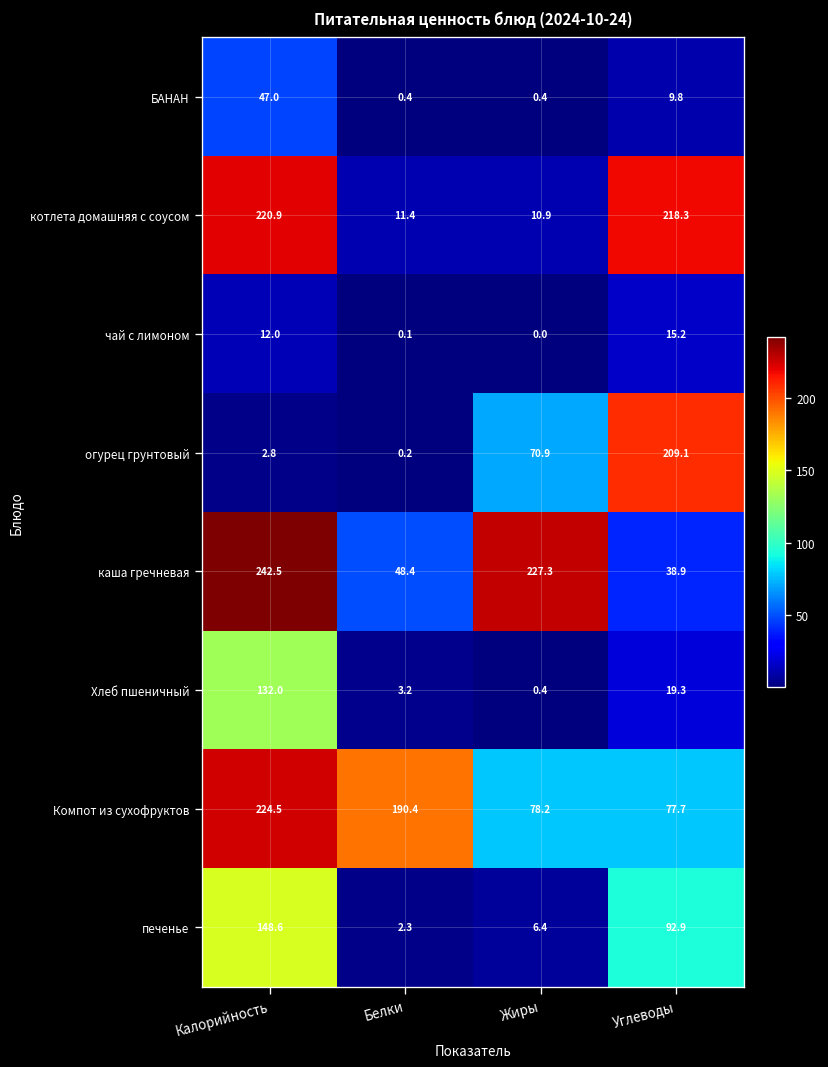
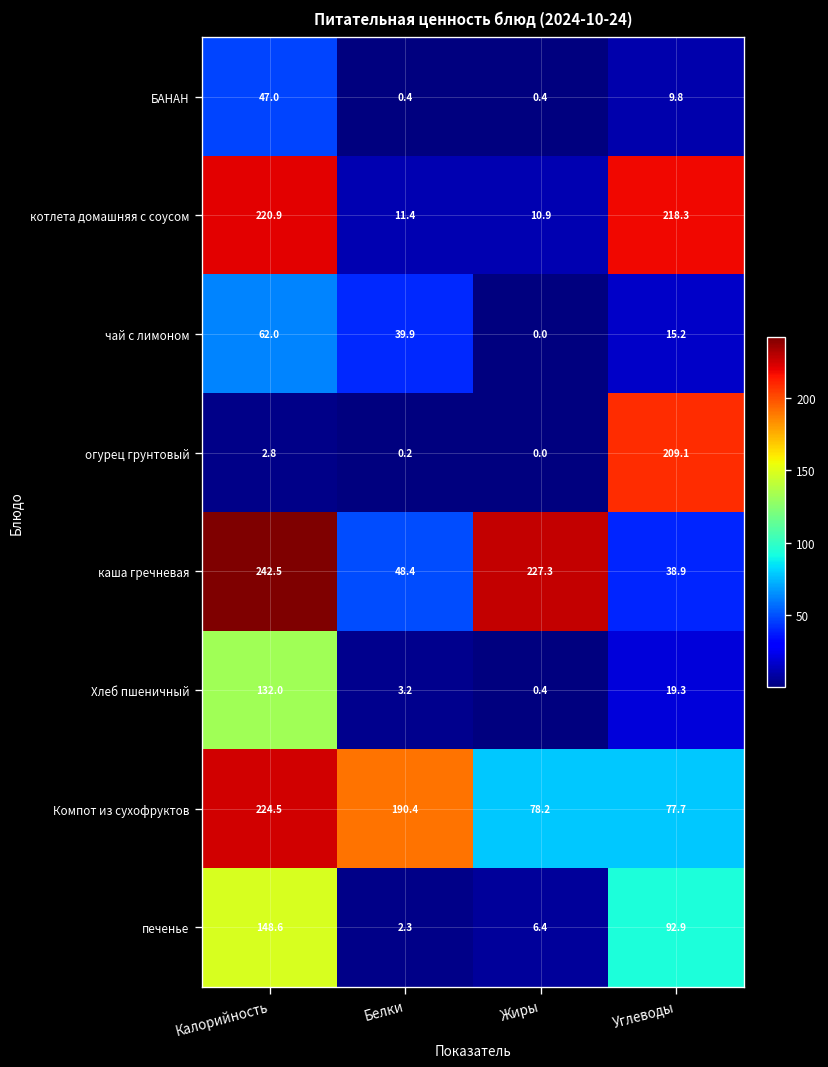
  {
    "БАНАН": {
      "Калорийность": 47.0,
      "Белки": 0.4,
      "Жиры": 0.4,
      "Углеводы": 9.8
    },
    "котлета домашняя с соусом": {
      "Калорийность": 220.9,
      "Белки": 11.4,
      "Жиры": 10.9,
      "Углеводы": 218.3
    },
    "чай с лимоном": {
-     "Калорийность": 12.0,
-     "Белки": 0.1,
+     "Калорийность": 62.0,
+     "Белки": 39.9,
      "Жиры": 0.0,
      "Углеводы": 15.2
    },
    "огурец грунтовый": {
      "Калорийность": 2.8,
      "Белки": 0.2,
-     "Жиры": 70.9,
+     "Жиры": 0.0,
      "Углеводы": 209.1
    },
    "каша гречневая": {
      "Калорийность": 242.5,
      "Белки": 48.4,
      "Жиры": 227.3,
      "Углеводы": 38.9
    },
    "Хлеб пшеничный": {
      "Калорийность": 132.0,
      "Белки": 3.2,
      "Жиры": 0.4,
      "Углеводы": 19.3
    },
    "Компот из сухофруктов": {
      "Калорийность": 224.5,
      "Белки": 190.4,
      "Жиры": 78.2,
      "Углеводы": 77.7
    },
    "печенье": {
      "Калорийность": 148.6,
      "Белки": 2.3,
      "Жиры": 6.4,
      "Углеводы": 92.9
    }
  }
